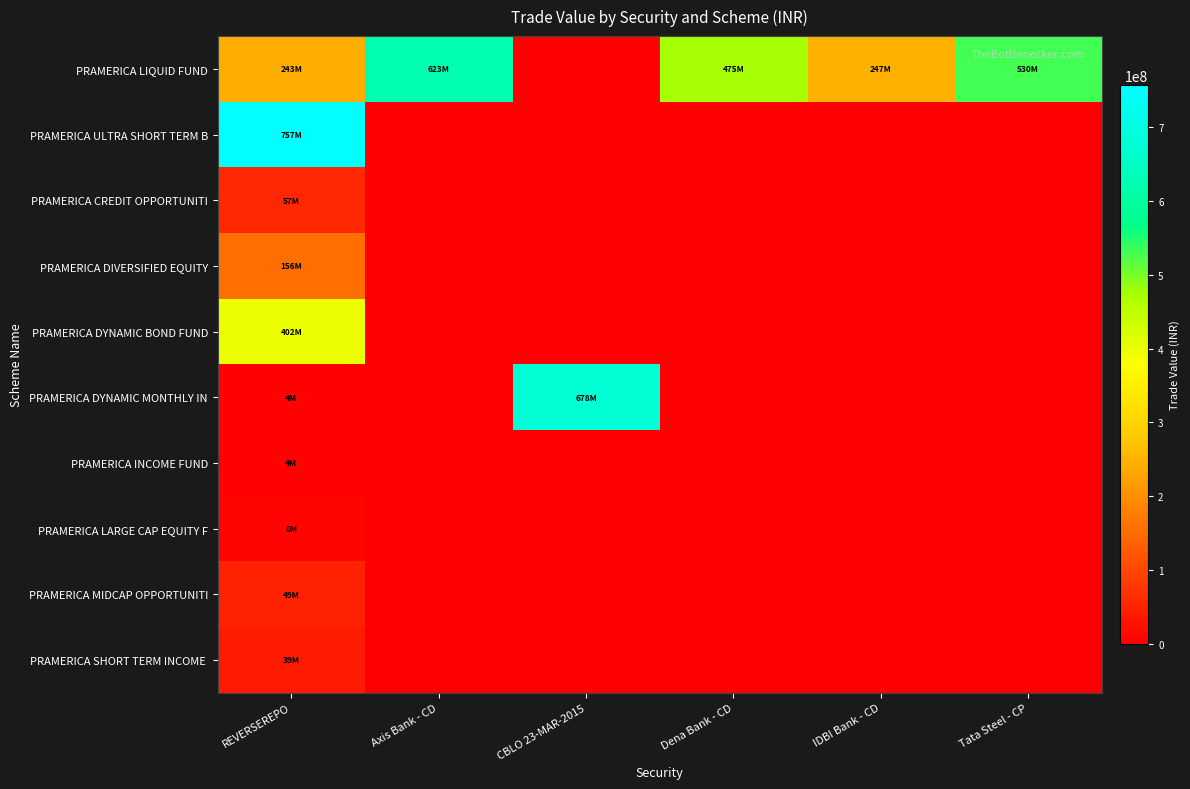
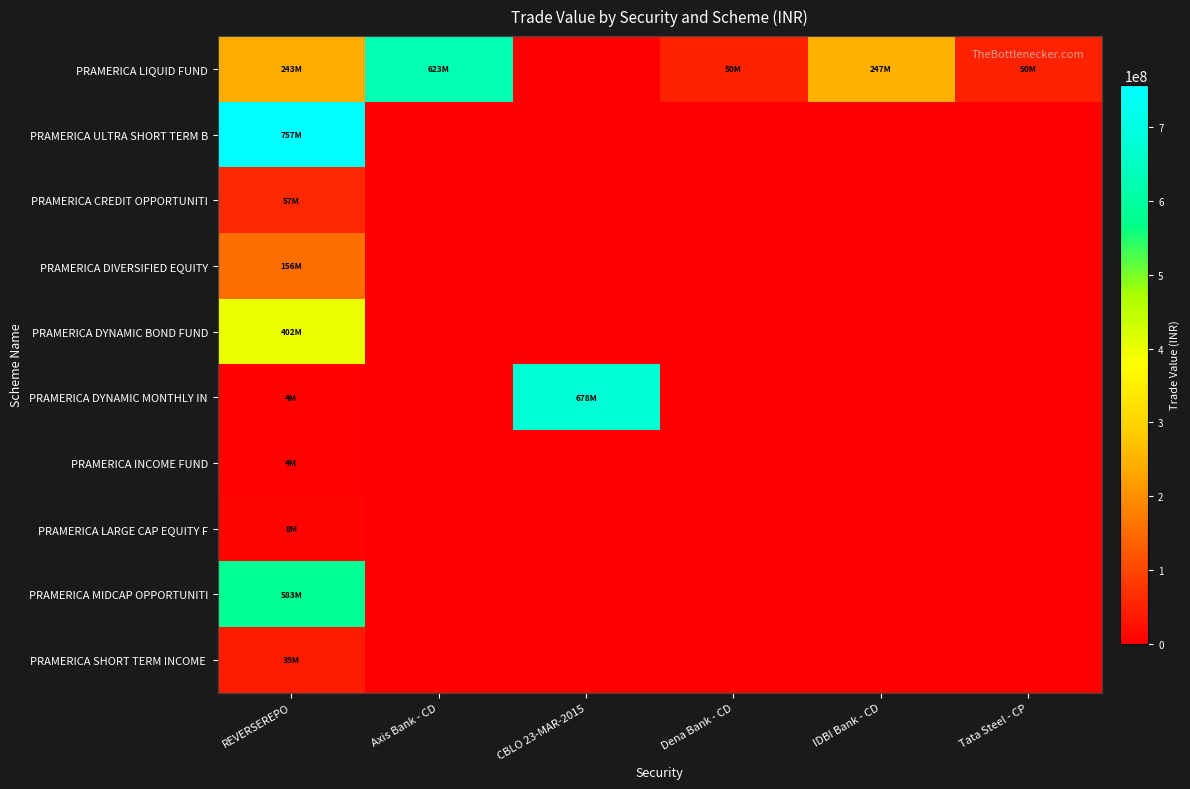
  {
    "PRAMERICA LIQUID FUND": {
      "REVERSEREPO": "243M",
      "Axis Bank - CD": "623M",
-     "Dena Bank - CD": "475M",
+     "Dena Bank - CD": "50M",
      "IDBI Bank - CD": "247M",
-     "Tata Steel - CP": "530M"
+     "Tata Steel - CP": "50M"
    },
    "PRAMERICA ULTRA SHORT TERM B": {
      "REVERSEREPO": "757M"
    },
    "PRAMERICA CREDIT OPPORTUNITI": {
      "REVERSEREPO": "57M"
    },
    "PRAMERICA DIVERSIFIED EQUITY": {
      "REVERSEREPO": "156M"
    },
    "PRAMERICA DYNAMIC BOND FUND": {
      "REVERSEREPO": "402M"
    },
    "PRAMERICA DYNAMIC MONTHLY IN": {
      "REVERSEREPO": "4M",
      "CBLO 23-MAR-2015": "678M"
    },
    "PRAMERICA INCOME FUND": {
      "REVERSEREPO": "4M"
    },
    "PRAMERICA LARGE CAP EQUITY F": {
      "REVERSEREPO": "8M"
    },
    "PRAMERICA MIDCAP OPPORTUNITI": {
-     "REVERSEREPO": "49M"
+     "REVERSEREPO": "583M"
    },
    "PRAMERICA SHORT TERM INCOME": {
      "REVERSEREPO": "39M"
    }
  }
